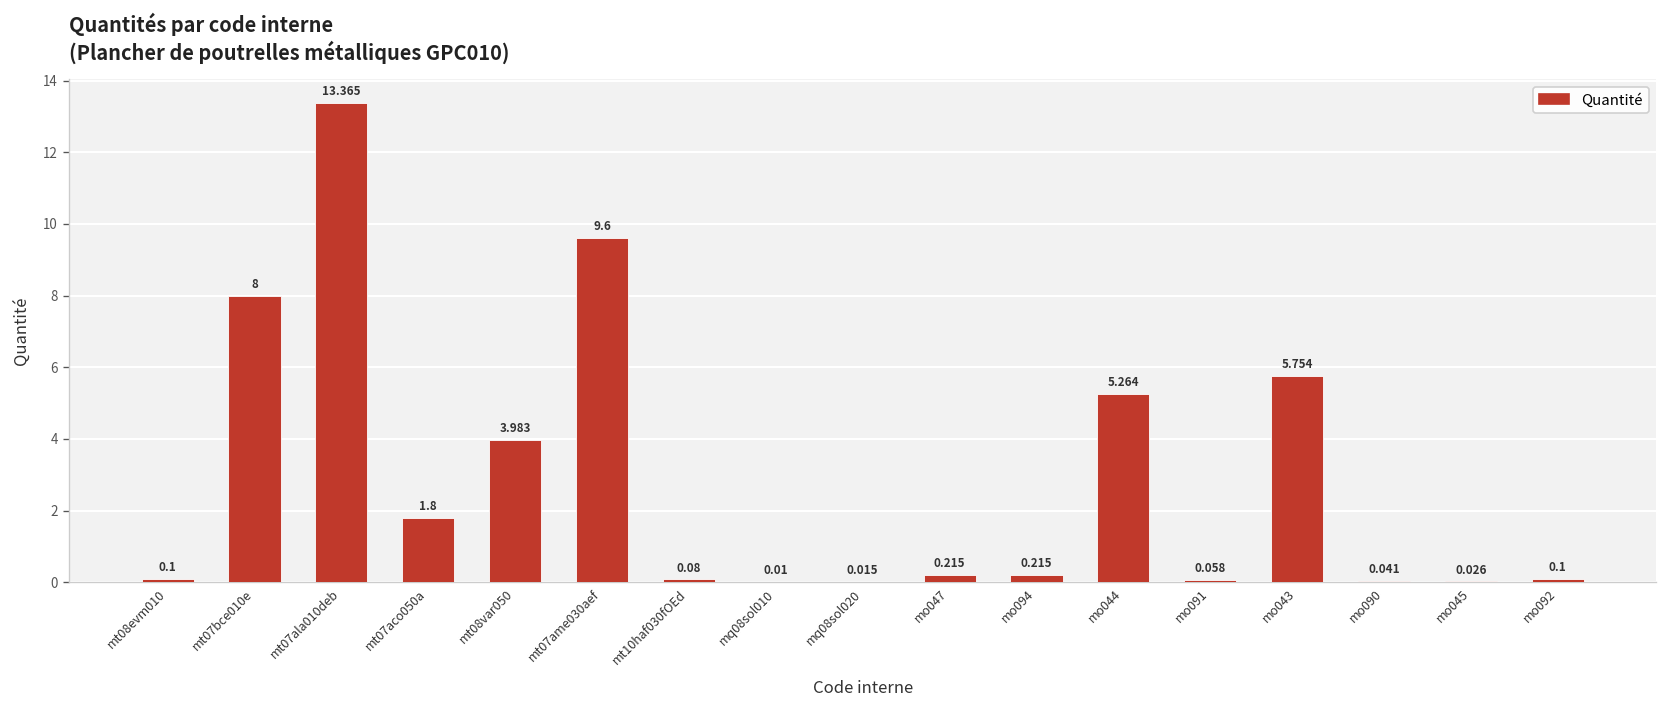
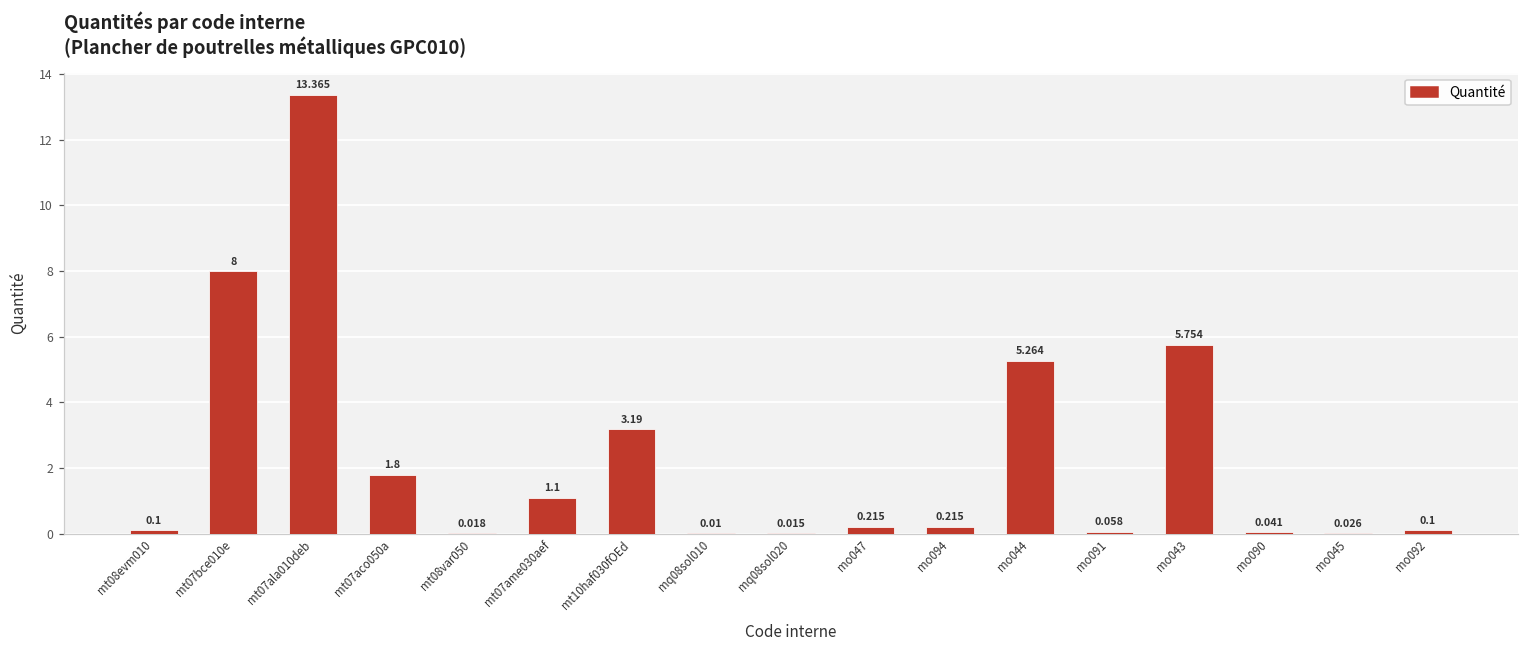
  {
    "mt08evm010": 0.1,
    "mt07bce010e": 8,
    "mt07ala010deb": 13.365,
    "mt07aco050a": 1.8,
-   "mt08var050": 3.983,
-   "mt07ame030aef": 9.6,
-   "mt10haf030fOEd": 0.08,
+   "mt08var050": 0.018,
+   "mt07ame030aef": 1.1,
+   "mt10haf030fOEd": 3.19,
    "mq08sol010": 0.01,
    "mq08sol020": 0.015,
    "mo047": 0.215,
    "mo094": 0.215,
    "mo044": 5.264,
    "mo091": 0.058,
    "mo043": 5.754,
    "mo090": 0.041,
    "mo045": 0.026,
    "mo092": 0.1
  }
